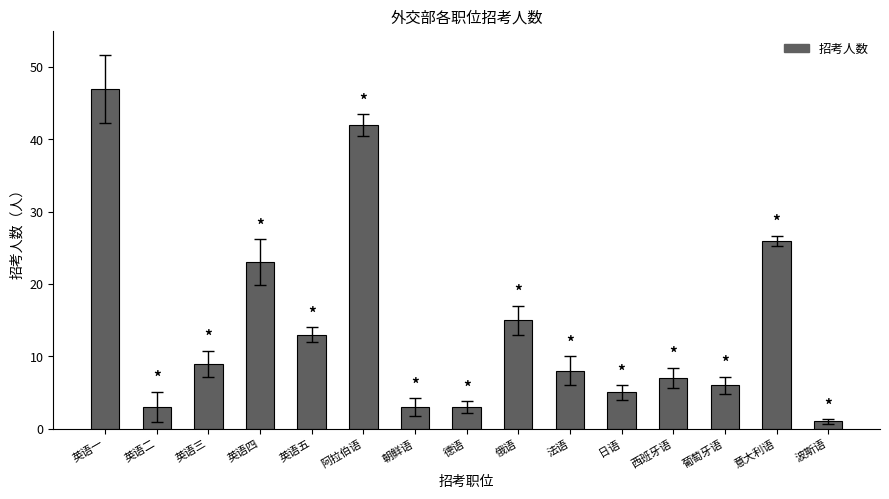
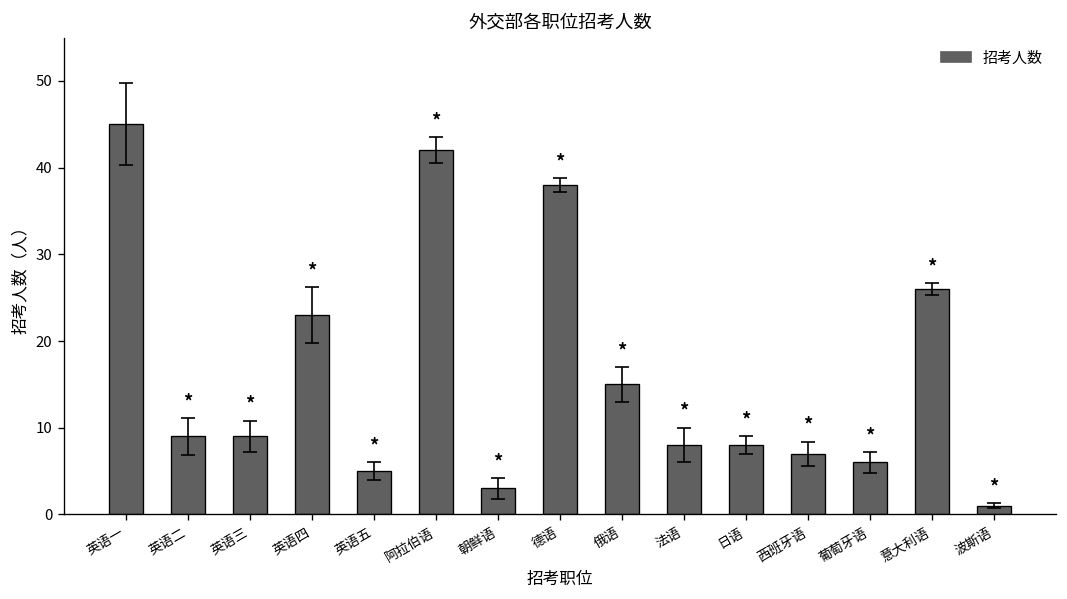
  {
    "招考人数": {
-     "英语一": 47,
-     "英语二": 3,
+     "英语一": 45,
+     "英语二": 9,
      "英语三": 9,
      "英语四": 23,
-     "英语五": 13,
+     "英语五": 5,
      "阿拉伯语": 42,
      "朝鲜语": 3,
-     "德语": 3,
+     "德语": 38,
      "俄语": 15,
      "法语": 8,
-     "日语": 5,
+     "日语": 8,
      "西班牙语": 7,
      "葡萄牙语": 6,
      "意大利语": 26,
      "波斯语": 1
    }
  }
